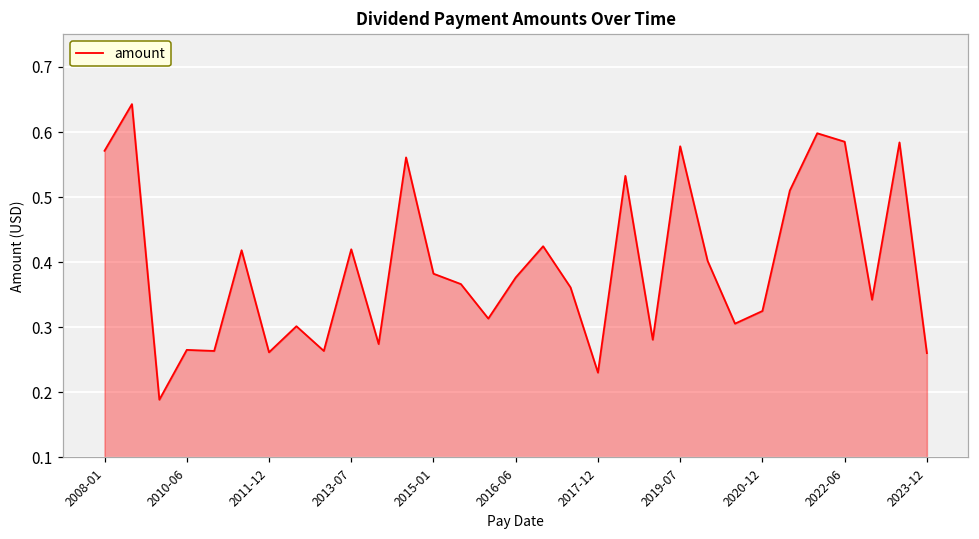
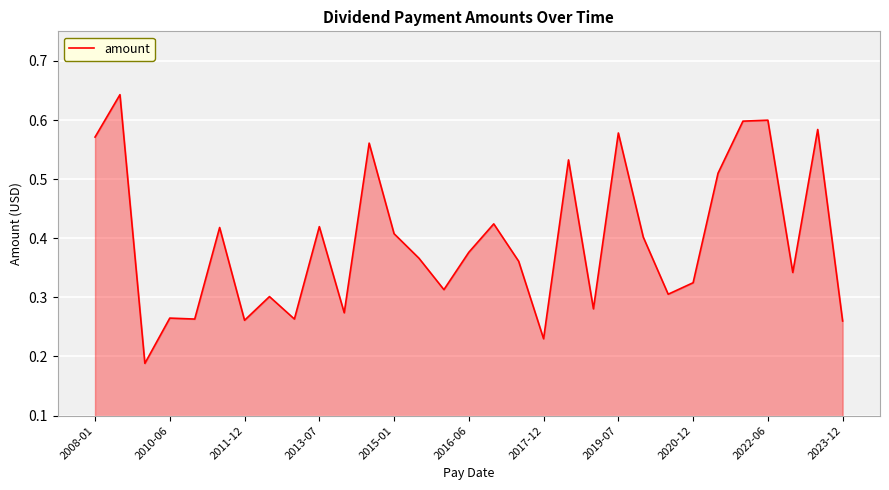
  {
    "2008-01": 0.57,
    "2010-06": 0.26,
    "2011-12": 0.26,
    "2013-07": 0.42,
-   "2015-01": 0.38,
+   "2015-01": 0.41,
    "2016-06": 0.38,
    "2017-12": 0.23,
    "2019-07": 0.58,
    "2020-12": 0.32,
-   "2022-06": 0.59,
+   "2022-06": 0.60,
    "2023-12": 0.26
  }
